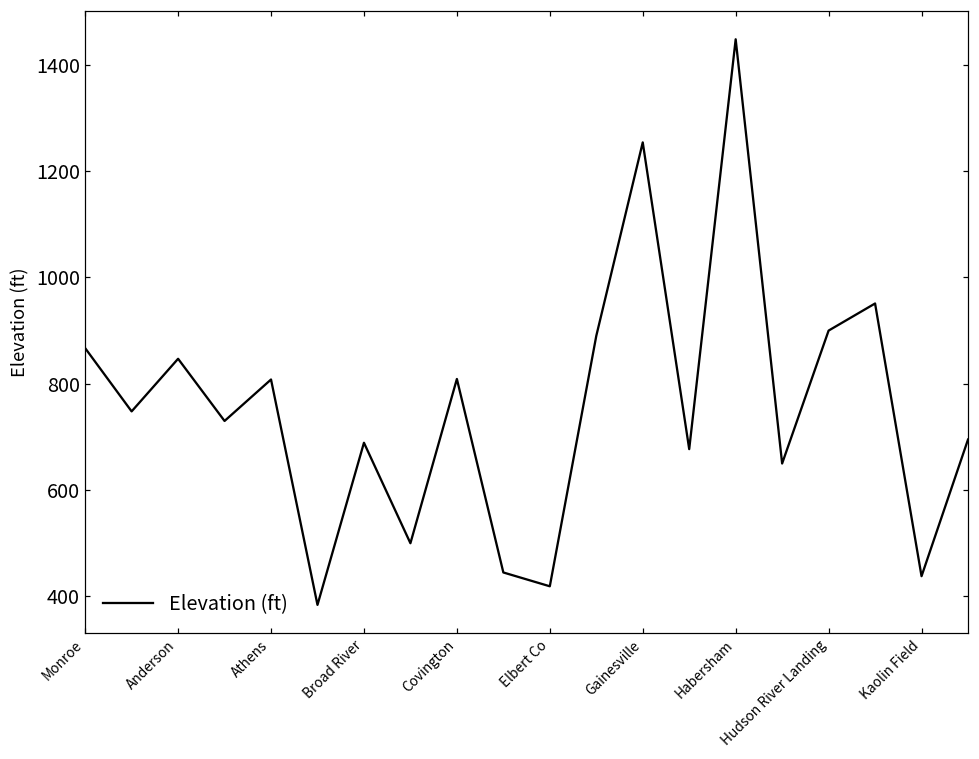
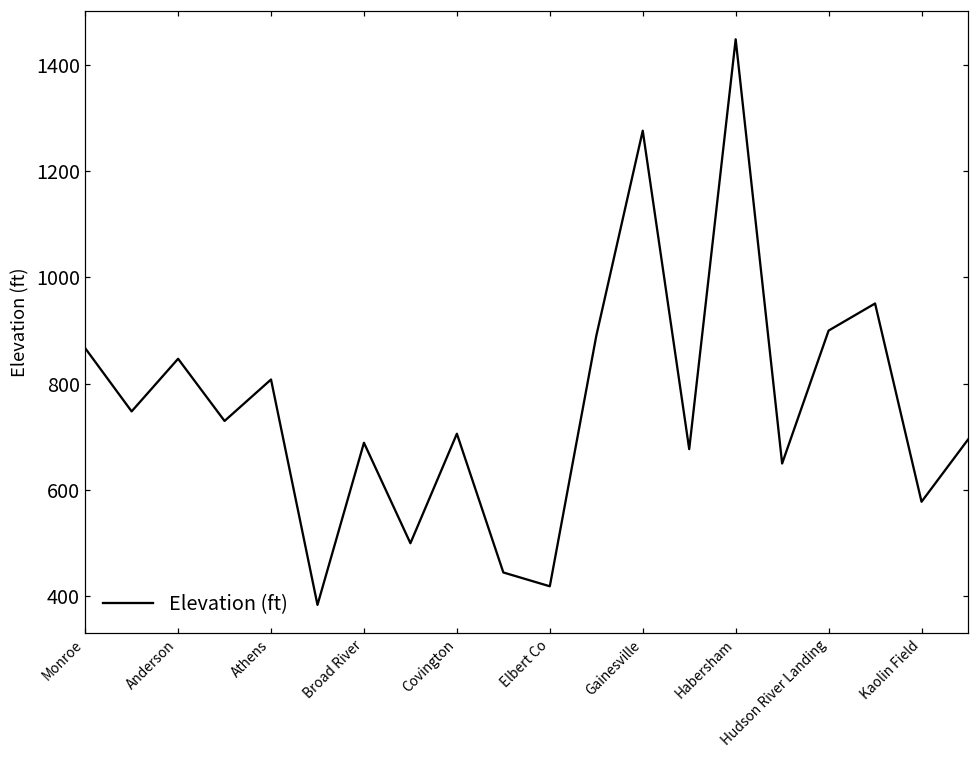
  {
    "Monroe": 870,
    "Anderson": 850,
    "Athens": 810,
    "Broad River": 690,
-   "Covington": 810,
+   "Covington": 710,
    "Elbert Co": 420,
-   "Gainesville": 1250,
+   "Gainesville": 1280,
    "Habersham": 1450,
    "Hudson River Landing": 900,
-   "Kaolin Field": 440
+   "Kaolin Field": 580
  }
